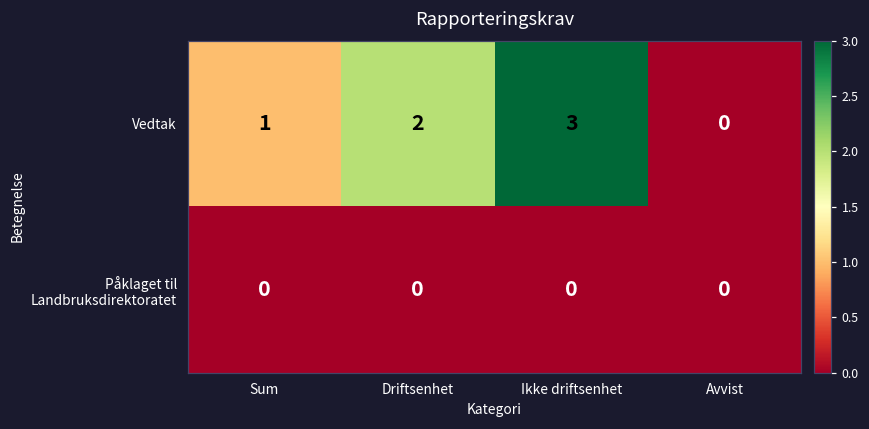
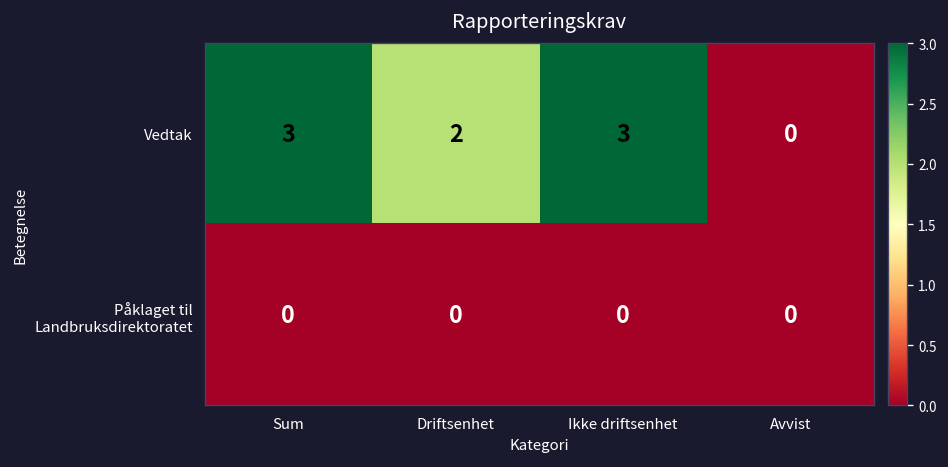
  {
    "Vedtak": {
-     "Sum": 1,
+     "Sum": 3,
      "Driftsenhet": 2,
      "Ikke driftsenhet": 3,
      "Avvist": 0
    },
    "Påklaget til Landbruksdirektoratet": {
      "Sum": 0,
      "Driftsenhet": 0,
      "Ikke driftsenhet": 0,
      "Avvist": 0
    }
  }
